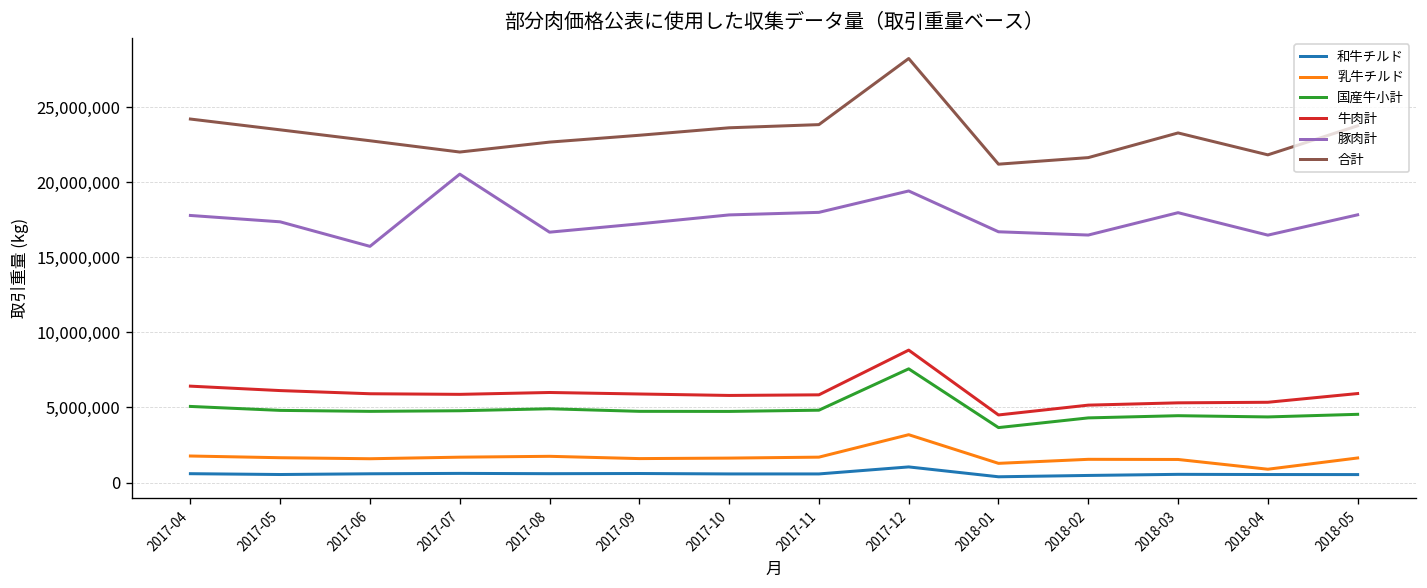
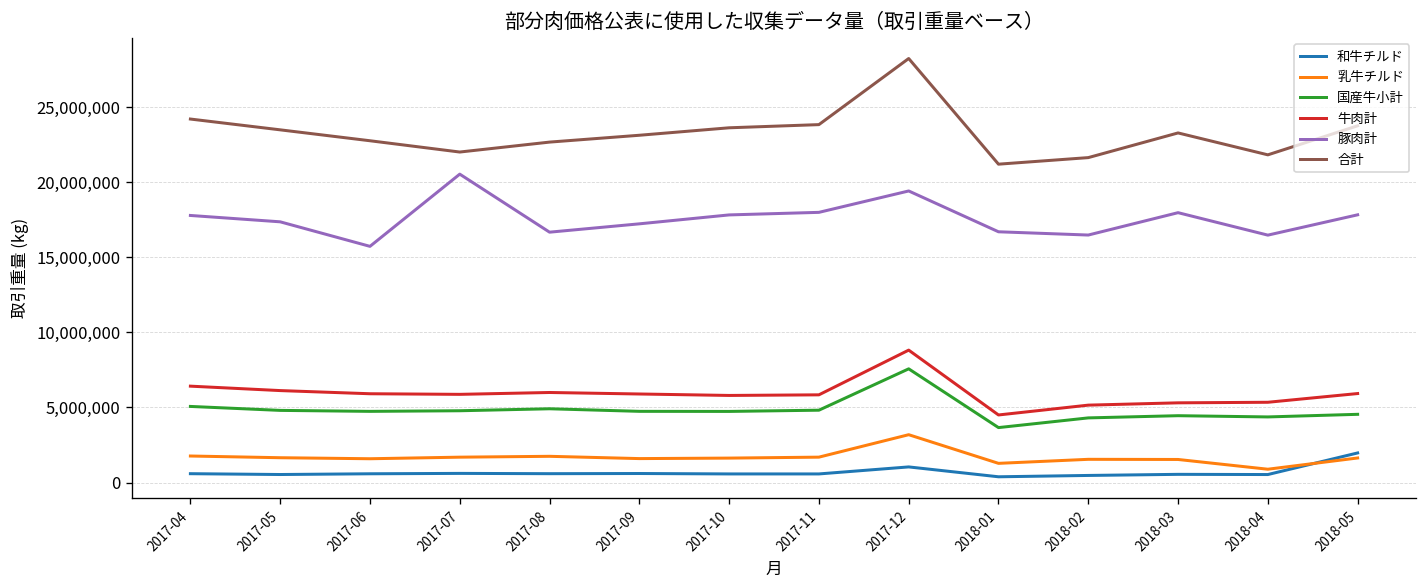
  {
    "和牛チルド": {
      "2017-04": "600,000",
      "2017-05": "500,000",
      "2017-06": "600,000",
      "2017-07": "600,000",
      "2017-08": "600,000",
      "2017-09": "600,000",
      "2017-10": "600,000",
      "2017-11": "600,000",
      "2017-12": "1,000,000",
      "2018-01": "400,000",
      "2018-02": "500,000",
      "2018-03": "500,000",
      "2018-04": "500,000",
-     "2018-05": "500,000"
+     "2018-05": "2,000,000"
    },
    "乳牛チルド": {
      "2017-04": "1,800,000",
      "2017-05": "1,700,000",
      "2017-06": "1,600,000",
      "2017-07": "1,700,000",
      "2017-08": "1,700,000",
      "2017-09": "1,600,000",
      "2017-10": "1,600,000",
      "2017-11": "1,700,000",
      "2017-12": "3,200,000",
      "2018-01": "1,300,000",
      "2018-02": "1,500,000",
      "2018-03": "1,500,000",
      "2018-04": "900,000",
      "2018-05": "1,600,000"
    },
    "国産牛小計": {
      "2017-04": "5,100,000",
      "2017-05": "4,800,000",
      "2017-06": "4,700,000",
      "2017-07": "4,800,000",
      "2017-08": "4,900,000",
      "2017-09": "4,700,000",
      "2017-10": "4,700,000",
      "2017-11": "4,800,000",
      "2017-12": "7,600,000",
      "2018-01": "3,700,000",
      "2018-02": "4,300,000",
      "2018-03": "4,500,000",
      "2018-04": "4,400,000",
      "2018-05": "4,500,000"
    },
    "牛肉計": {
      "2017-04": "6,400,000",
      "2017-05": "6,100,000",
      "2017-06": "5,900,000",
      "2017-07": "5,900,000",
      "2017-08": "6,000,000",
      "2017-09": "5,900,000",
      "2017-10": "5,800,000",
      "2017-11": "5,800,000",
      "2017-12": "8,800,000",
      "2018-01": "4,500,000",
      "2018-02": "5,200,000",
      "2018-03": "5,300,000",
      "2018-04": "5,300,000",
      "2018-05": "5,900,000"
    },
    "豚肉計": {
      "2017-04": "17,800,000",
      "2017-05": "17,400,000",
      "2017-06": "15,700,000",
      "2017-07": "20,500,000",
      "2017-08": "16,700,000",
      "2017-09": "17,200,000",
      "2017-10": "17,800,000",
      "2017-11": "18,000,000",
      "2017-12": "19,400,000",
      "2018-01": "16,700,000",
      "2018-02": "16,500,000",
      "2018-03": "18,000,000",
      "2018-04": "16,500,000",
      "2018-05": "17,800,000"
    },
    "合計": {
      "2017-04": "24,200,000",
      "2017-05": "23,500,000",
      "2017-06": "22,800,000",
      "2017-07": "22,000,000",
      "2017-08": "22,700,000",
      "2017-09": "23,100,000",
      "2017-10": "23,600,000",
      "2017-11": "23,800,000",
      "2017-12": "28,200,000",
      "2018-01": "21,200,000",
      "2018-02": "21,600,000",
      "2018-03": "23,300,000",
      "2018-04": "21,800,000"
    }
  }
